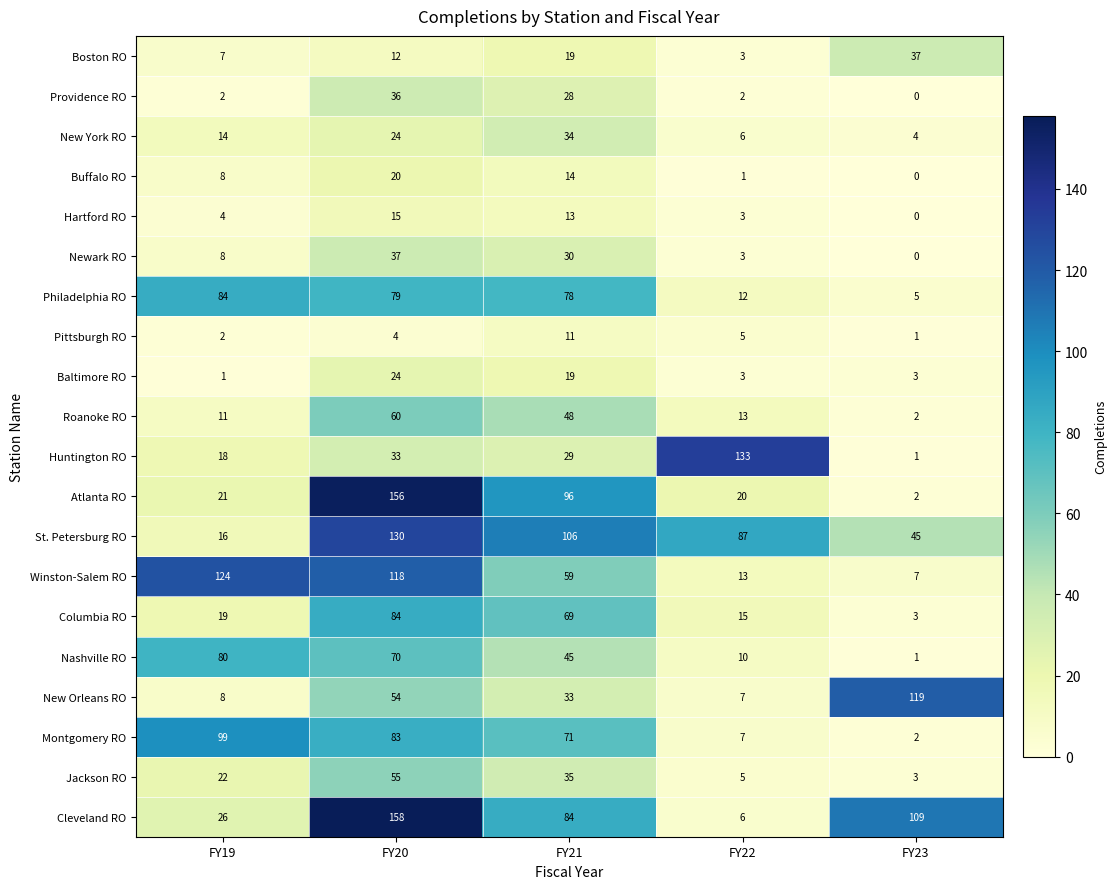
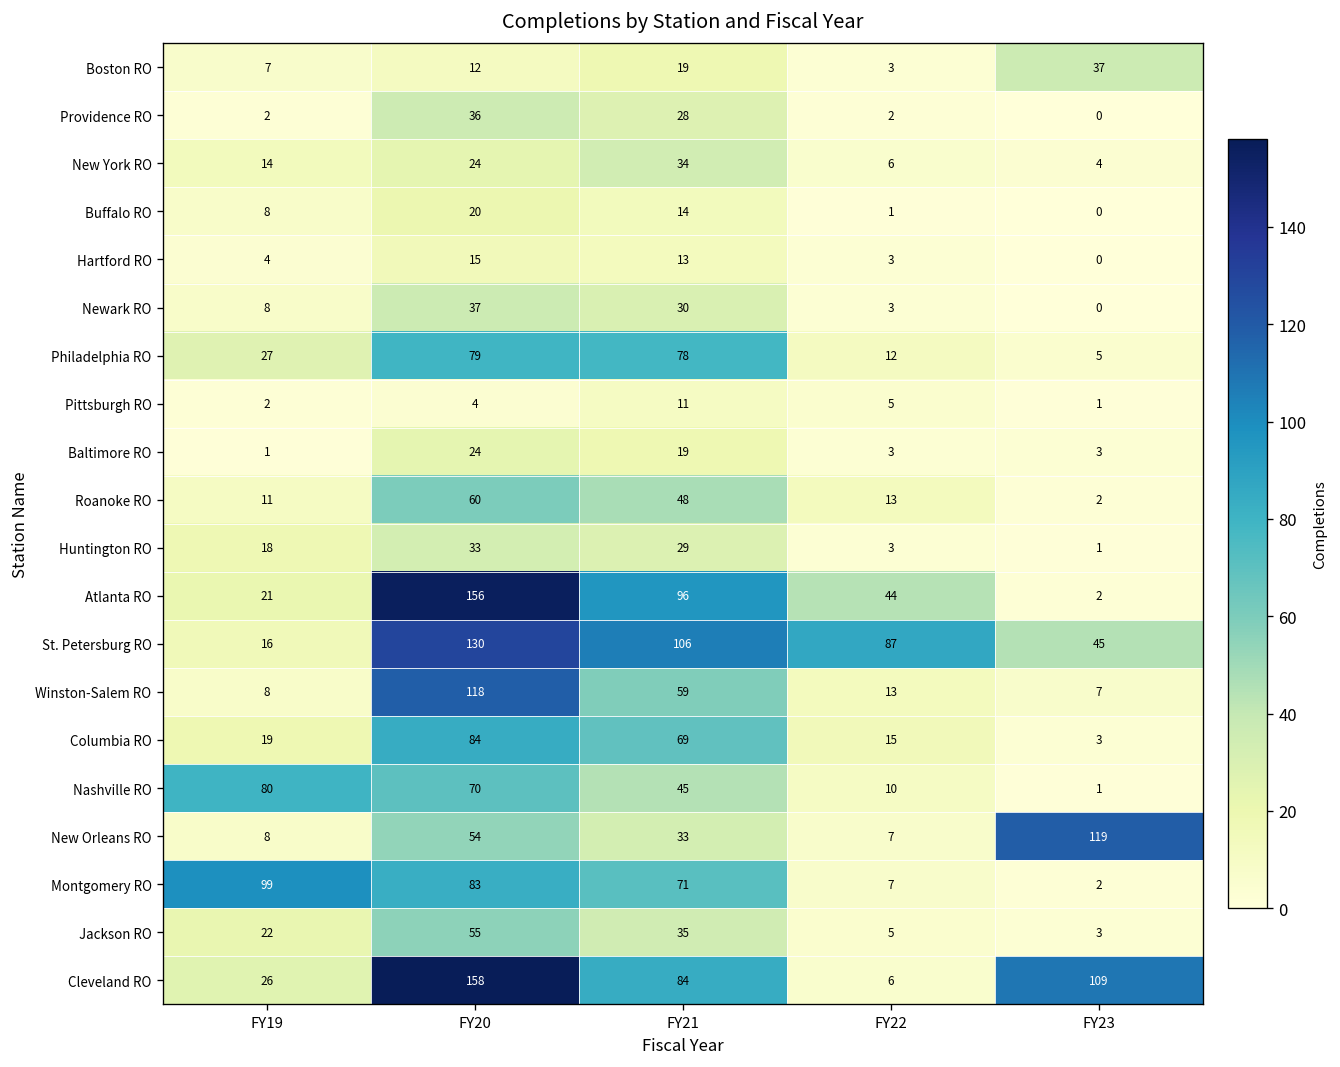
  {
    "Boston RO": {
      "FY19": 7,
      "FY20": 12,
      "FY21": 19,
      "FY22": 3,
      "FY23": 37
    },
    "Providence RO": {
      "FY19": 2,
      "FY20": 36,
      "FY21": 28,
      "FY22": 2,
      "FY23": 0
    },
    "New York RO": {
      "FY19": 14,
      "FY20": 24,
      "FY21": 34,
      "FY22": 6,
      "FY23": 4
    },
    "Buffalo RO": {
      "FY19": 8,
      "FY20": 20,
      "FY21": 14,
      "FY22": 1,
      "FY23": 0
    },
    "Hartford RO": {
      "FY19": 4,
      "FY20": 15,
      "FY21": 13,
      "FY22": 3,
      "FY23": 0
    },
    "Newark RO": {
      "FY19": 8,
      "FY20": 37,
      "FY21": 30,
      "FY22": 3,
      "FY23": 0
    },
    "Philadelphia RO": {
-     "FY19": 84,
+     "FY19": 27,
      "FY20": 79,
      "FY21": 78,
      "FY22": 12,
      "FY23": 5
    },
    "Pittsburgh RO": {
      "FY19": 2,
      "FY20": 4,
      "FY21": 11,
      "FY22": 5,
      "FY23": 1
    },
    "Baltimore RO": {
      "FY19": 1,
      "FY20": 24,
      "FY21": 19,
      "FY22": 3,
      "FY23": 3
    },
    "Roanoke RO": {
      "FY19": 11,
      "FY20": 60,
      "FY21": 48,
      "FY22": 13,
      "FY23": 2
    },
    "Huntington RO": {
      "FY19": 18,
      "FY20": 33,
      "FY21": 29,
-     "FY22": 133,
+     "FY22": 3,
      "FY23": 1
    },
    "Atlanta RO": {
      "FY19": 21,
      "FY20": 156,
      "FY21": 96,
-     "FY22": 20,
+     "FY22": 44,
      "FY23": 2
    },
    "St. Petersburg RO": {
      "FY19": 16,
      "FY20": 130,
      "FY21": 106,
      "FY22": 87,
      "FY23": 45
    },
    "Winston-Salem RO": {
-     "FY19": 124,
+     "FY19": 8,
      "FY20": 118,
      "FY21": 59,
      "FY22": 13,
      "FY23": 7
    },
    "Columbia RO": {
      "FY19": 19,
      "FY20": 84,
      "FY21": 69,
      "FY22": 15,
      "FY23": 3
    },
    "Nashville RO": {
      "FY19": 80,
      "FY20": 70,
      "FY21": 45,
      "FY22": 10,
      "FY23": 1
    },
    "New Orleans RO": {
      "FY19": 8,
      "FY20": 54,
      "FY21": 33,
      "FY22": 7,
      "FY23": 119
    },
    "Montgomery RO": {
      "FY19": 99,
      "FY20": 83,
      "FY21": 71,
      "FY22": 7,
      "FY23": 2
    },
    "Jackson RO": {
      "FY19": 22,
      "FY20": 55,
      "FY21": 35,
      "FY22": 5,
      "FY23": 3
    },
    "Cleveland RO": {
      "FY19": 26,
      "FY20": 158,
      "FY21": 84,
      "FY22": 6,
      "FY23": 109
    }
  }
